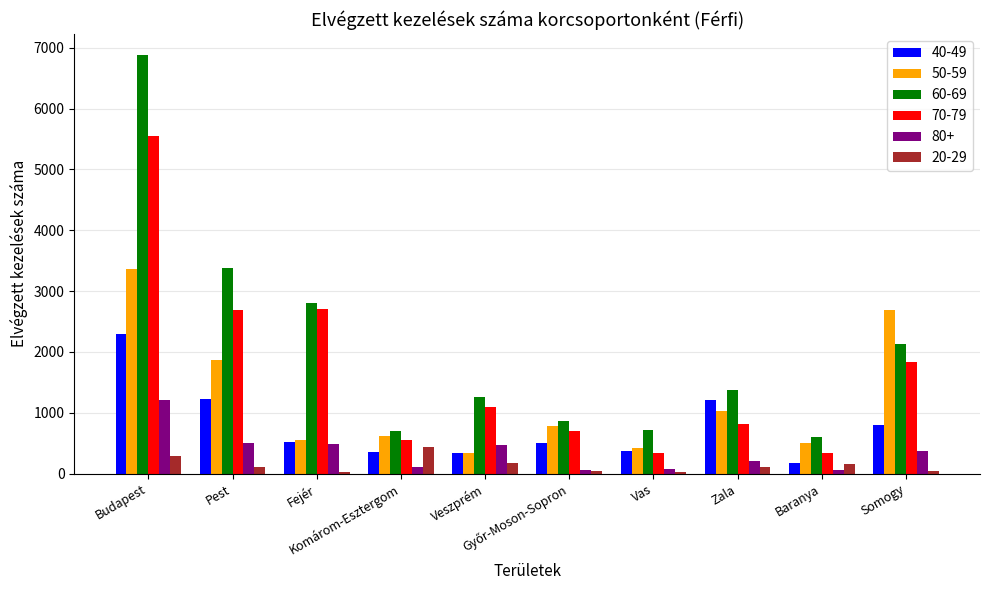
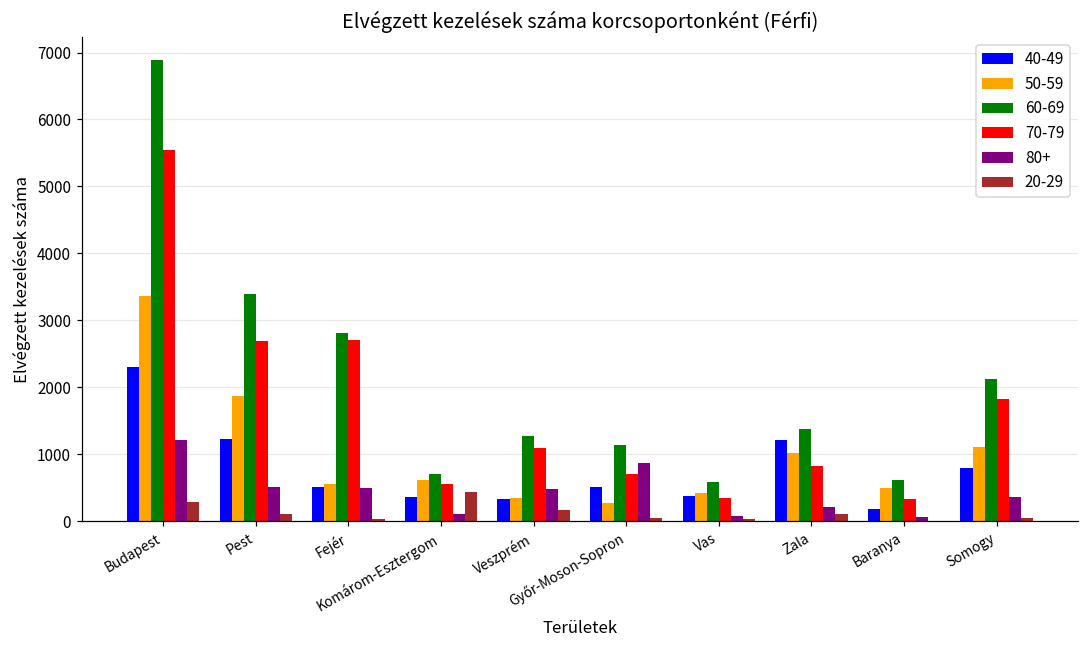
  {
    "40-49": {
      "Budapest": 2300,
      "Pest": 1200,
      "Fejér": 500,
      "Komárom-Esztergom": 400,
      "Veszprém": 300,
      "Győr-Moson-Sopron": 500,
      "Vas": 400,
      "Zala": 1200,
      "Baranya": 200,
      "Somogy": 800
    },
    "50-59": {
      "Budapest": 3400,
      "Pest": 1900,
      "Fejér": 600,
      "Komárom-Esztergom": 600,
      "Veszprém": 300,
-     "Győr-Moson-Sopron": 800,
+     "Győr-Moson-Sopron": 300,
      "Vas": 400,
      "Zala": 1000,
      "Baranya": 500,
-     "Somogy": 2700
+     "Somogy": 1100
    },
    "60-69": {
      "Budapest": 6900,
      "Pest": 3400,
      "Fejér": 2800,
      "Komárom-Esztergom": 700,
      "Veszprém": 1300,
-     "Győr-Moson-Sopron": 900,
-     "Vas": 700,
+     "Győr-Moson-Sopron": 1100,
+     "Vas": 600,
      "Zala": 1400,
      "Baranya": 600,
      "Somogy": 2100
    },
    "70-79": {
      "Budapest": 5500,
      "Pest": 2700,
      "Fejér": 2700,
      "Komárom-Esztergom": 600,
      "Veszprém": 1100,
      "Győr-Moson-Sopron": 700,
      "Vas": 300,
      "Zala": 800,
      "Baranya": 300,
      "Somogy": 1800
    },
    "80+": {
      "Budapest": 1200,
      "Pest": 500,
      "Fejér": 500,
      "Komárom-Esztergom": 100,
      "Veszprém": 500,
-     "Győr-Moson-Sopron": 100,
+     "Győr-Moson-Sopron": 900,
      "Vas": 100,
      "Zala": 200,
      "Baranya": 100,
      "Somogy": 400
    },
    "20-29": {
      "Budapest": 300,
      "Pest": 100,
      "Komárom-Esztergom": 400,
      "Veszprém": 200,
      "Győr-Moson-Sopron": 0,
      "Zala": 100,
-     "Baranya": 200,
+     "Baranya": 0,
      "Somogy": 100
    }
  }
